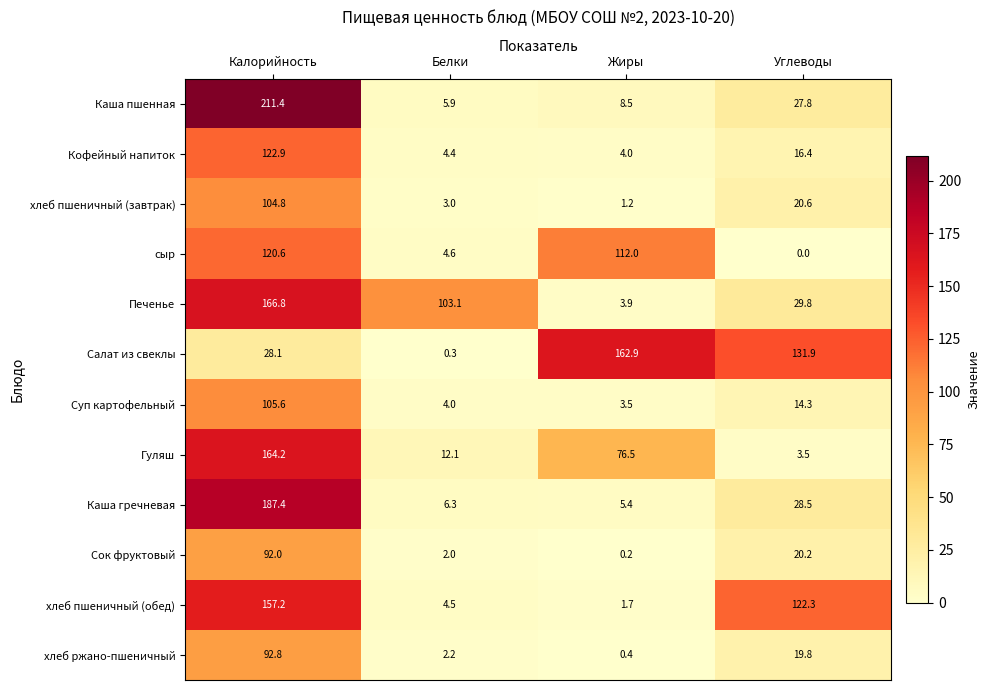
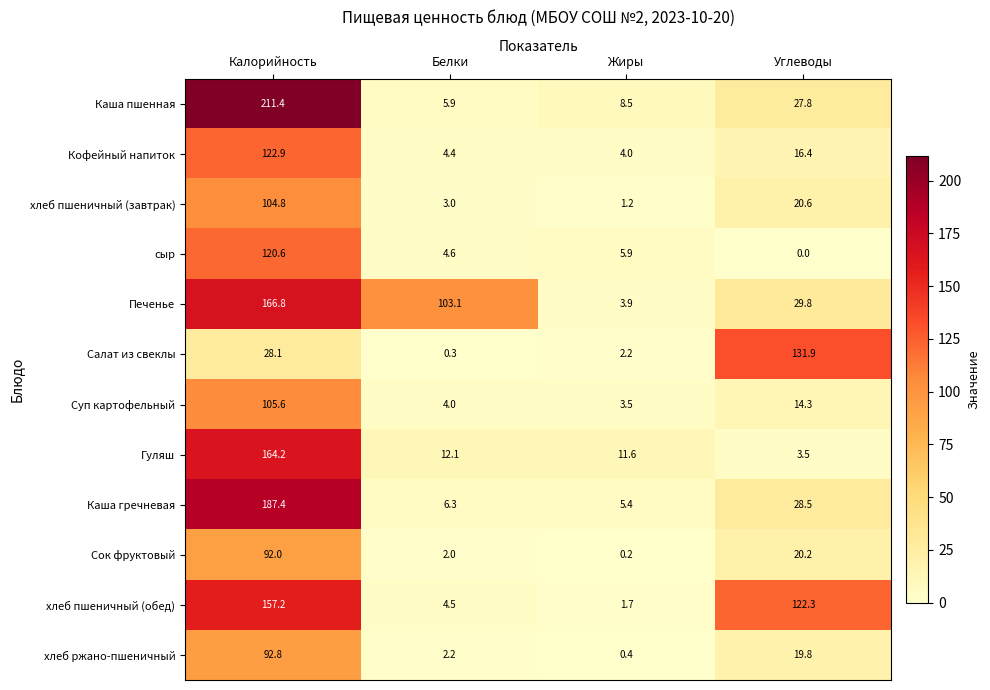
  {
    "Каша пшенная": {
      "Калорийность": 211.4,
      "Белки": 5.9,
      "Жиры": 8.5,
      "Углеводы": 27.8
    },
    "Кофейный напиток": {
      "Калорийность": 122.9,
      "Белки": 4.4,
      "Жиры": 4.0,
      "Углеводы": 16.4
    },
    "хлеб пшеничный (завтрак)": {
      "Калорийность": 104.8,
      "Белки": 3.0,
      "Жиры": 1.2,
      "Углеводы": 20.6
    },
    "сыр": {
      "Калорийность": 120.6,
      "Белки": 4.6,
-     "Жиры": 112.0,
+     "Жиры": 5.9,
      "Углеводы": 0.0
    },
    "Печенье": {
      "Калорийность": 166.8,
      "Белки": 103.1,
      "Жиры": 3.9,
      "Углеводы": 29.8
    },
    "Салат из свеклы": {
      "Калорийность": 28.1,
      "Белки": 0.3,
-     "Жиры": 162.9,
+     "Жиры": 2.2,
      "Углеводы": 131.9
    },
    "Суп картофельный": {
      "Калорийность": 105.6,
      "Белки": 4.0,
      "Жиры": 3.5,
      "Углеводы": 14.3
    },
    "Гуляш": {
      "Калорийность": 164.2,
      "Белки": 12.1,
-     "Жиры": 76.5,
+     "Жиры": 11.6,
      "Углеводы": 3.5
    },
    "Каша гречневая": {
      "Калорийность": 187.4,
      "Белки": 6.3,
      "Жиры": 5.4,
      "Углеводы": 28.5
    },
    "Сок фруктовый": {
      "Калорийность": 92.0,
      "Белки": 2.0,
      "Жиры": 0.2,
      "Углеводы": 20.2
    },
    "хлеб пшеничный (обед)": {
      "Калорийность": 157.2,
      "Белки": 4.5,
      "Жиры": 1.7,
      "Углеводы": 122.3
    },
    "хлеб ржано-пшеничный": {
      "Калорийность": 92.8,
      "Белки": 2.2,
      "Жиры": 0.4,
      "Углеводы": 19.8
    }
  }
